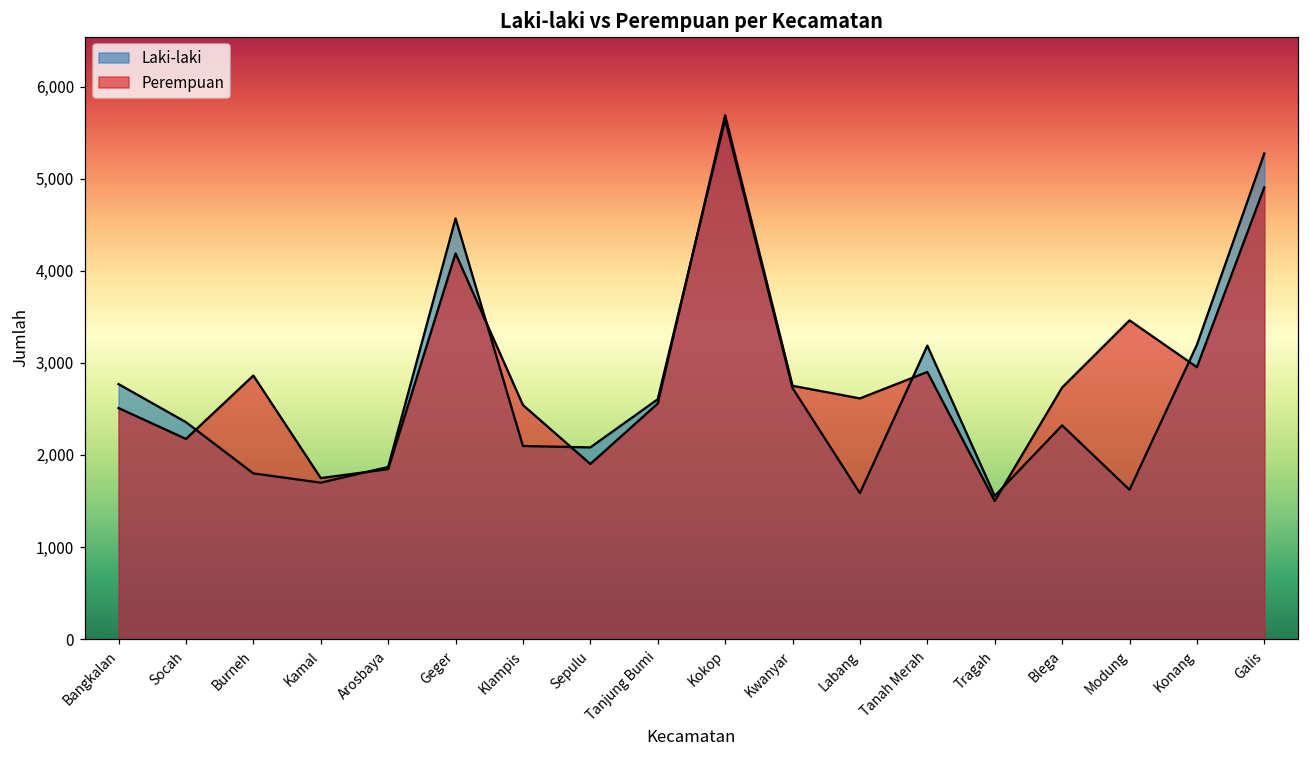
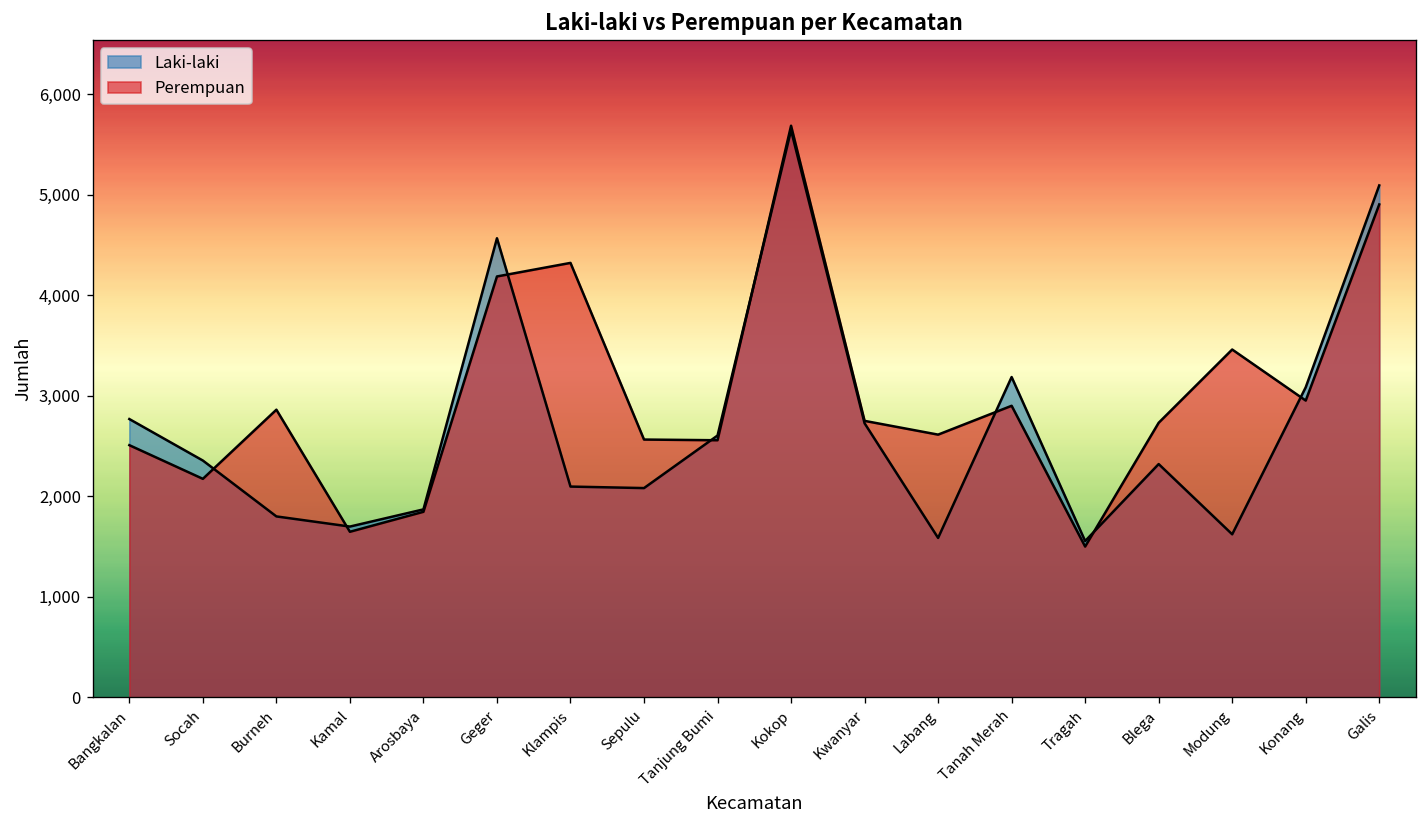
  {
    "Laki-laki": {
      "Bangkalan": "2,800",
      "Socah": "2,400",
      "Burneh": "1,800",
      "Kamal": "1,700",
      "Geger": "4,600",
      "Klampis": "2,100",
      "Sepulu": "2,100",
      "Tanjung Bumi": "2,600",
      "Kokop": "5,600",
      "Labang": "1,600",
      "Tanah Merah": "3,200",
      "Tragah": "1,600",
      "Blega": "2,300",
      "Modung": "1,600",
-     "Konang": "3,200",
-     "Galis": "5,300"
+     "Konang": "3,100",
+     "Galis": "5,100"
    },
    "Perempuan": {
      "Bangkalan": "2,500",
      "Socah": "2,200",
      "Burneh": "2,900",
-     "Kamal": "1,700",
+     "Kamal": "1,600",
      "Geger": "4,200",
-     "Klampis": "2,500",
-     "Sepulu": "1,900",
+     "Klampis": "4,300",
+     "Sepulu": "2,600",
      "Tanjung Bumi": "2,600",
      "Kokop": "5,700",
      "Labang": "2,600",
      "Tanah Merah": "2,900",
      "Tragah": "1,500",
      "Blega": "2,700",
      "Modung": "3,500",
      "Konang": "3,000",
      "Galis": "4,900"
    }
  }
